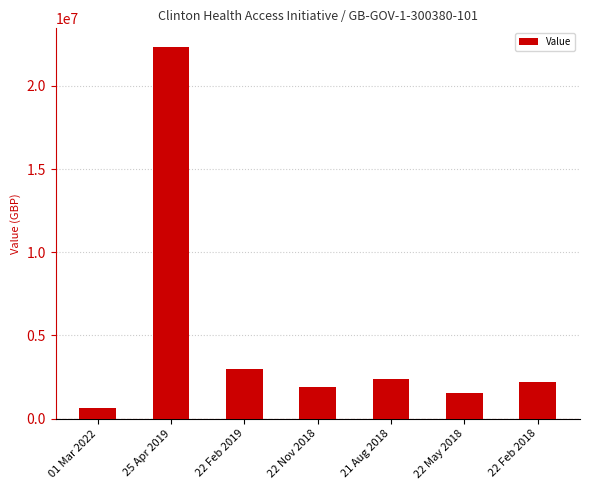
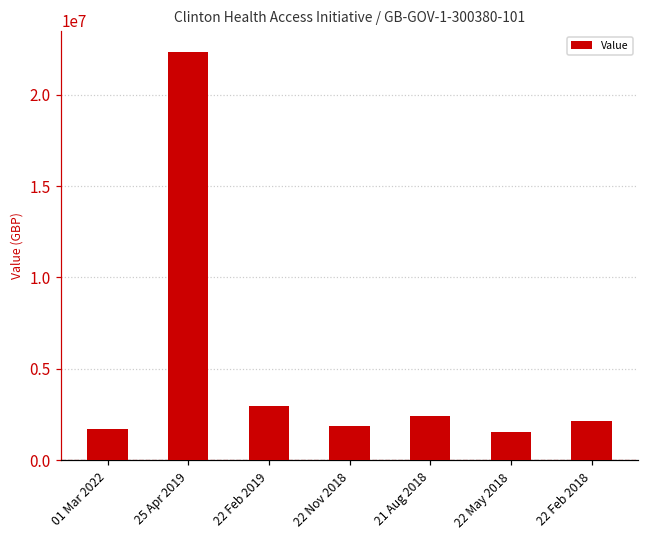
  {
-   "01 Mar 2022": 600000,
+   "01 Mar 2022": 1700000,
    "25 Apr 2019": 22300000,
    "22 Feb 2019": 3000000,
    "22 Nov 2018": 1900000,
    "21 Aug 2018": 2400000,
    "22 May 2018": 1500000,
    "22 Feb 2018": 2200000
  }
